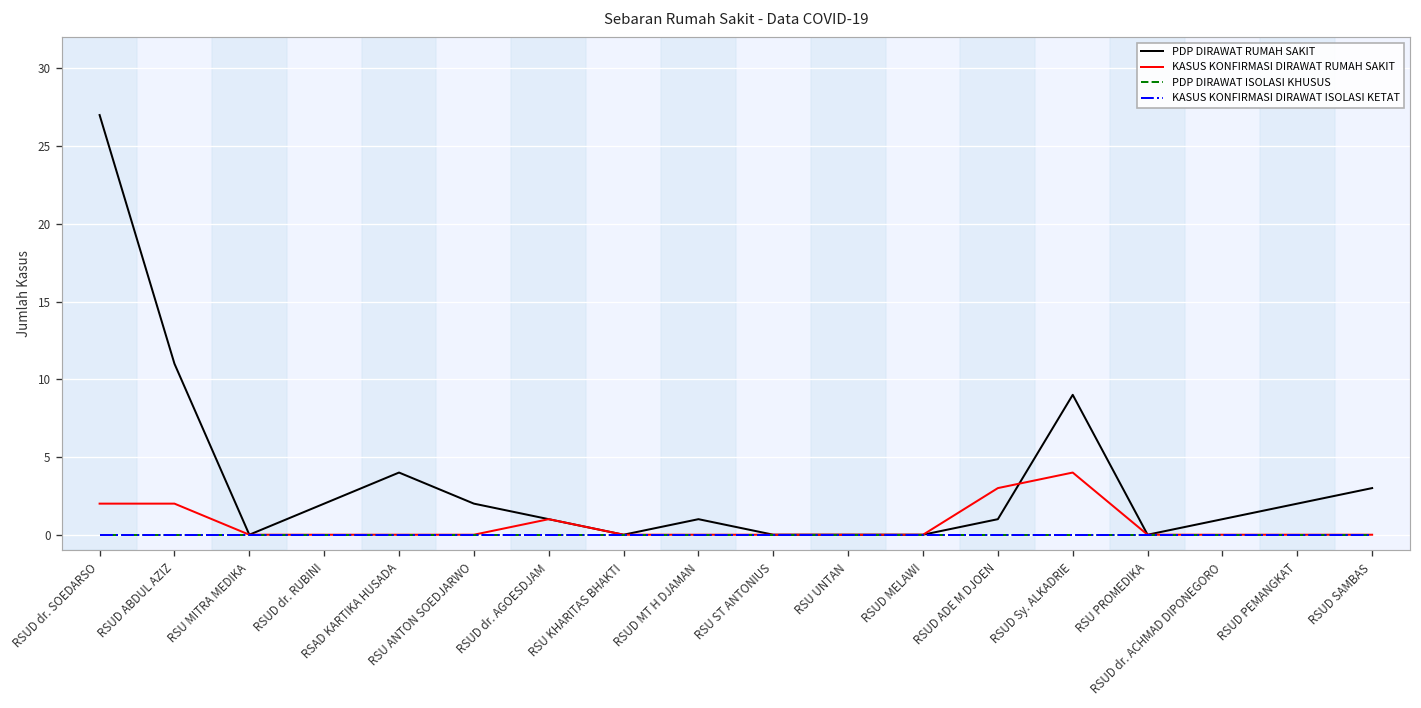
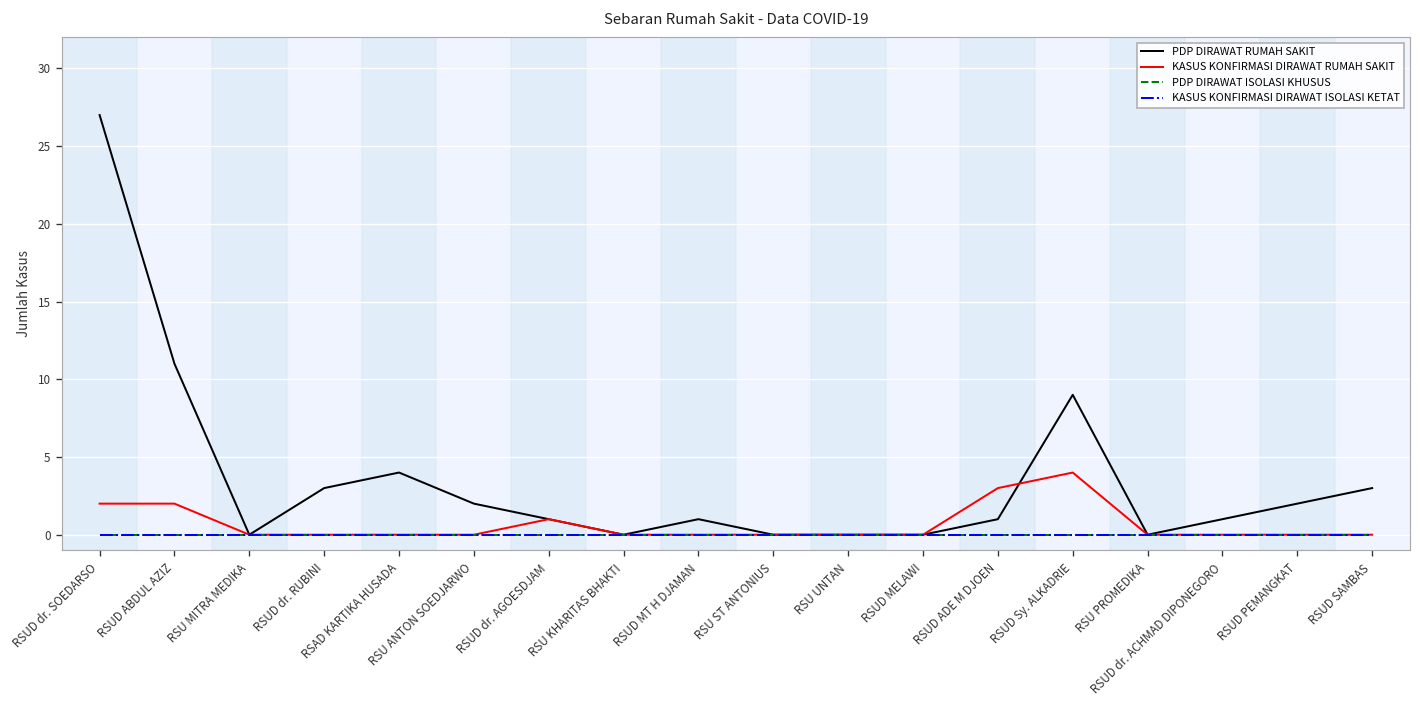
  {
    "PDP DIRAWAT RUMAH SAKIT": {
      "RSUD dr. SOEDARSO": 27,
      "RSUD ABDUL AZIZ": 11,
-     "RSUD dr. RUBINI": 2,
+     "RSUD dr. RUBINI": 3,
      "RSAD KARTIKA HUSADA": 4,
      "RSU ANTON SOEDJARWO": 2,
      "RSUD MT H DJAMAN": 1,
      "RSUD ADE M DJOEN": 1,
      "RSUD Sy. ALKADRIE": 9,
      "RSUD dr. ACHMAD DIPONEGORO": 1,
      "RSUD PEMANGKAT": 2,
      "RSUD SAMBAS": 3
    },
    "KASUS KONFIRMASI DIRAWAT RUMAH SAKIT": {
      "RSUD dr. SOEDARSO": 2,
      "RSUD ABDUL AZIZ": 2,
      "RSUD ADE M DJOEN": 3,
      "RSUD Sy. ALKADRIE": 4
    },
    "KASUS KONFIRMASI DIRAWAT ISOLASI KETAT": {
      "RSUD dr. SOEDARSO": 0,
      "RSUD ABDUL AZIZ": 0,
      "RSUD dr. AGOESDJAM": 0,
      "RSUD ADE M DJOEN": 0,
      "RSUD Sy. ALKADRIE": 0
    }
  }
